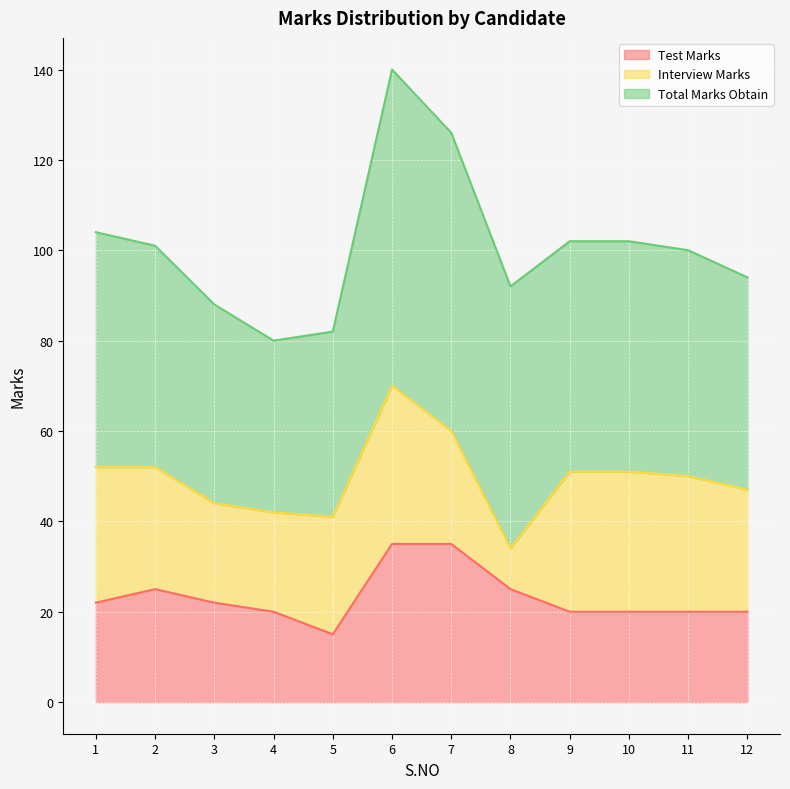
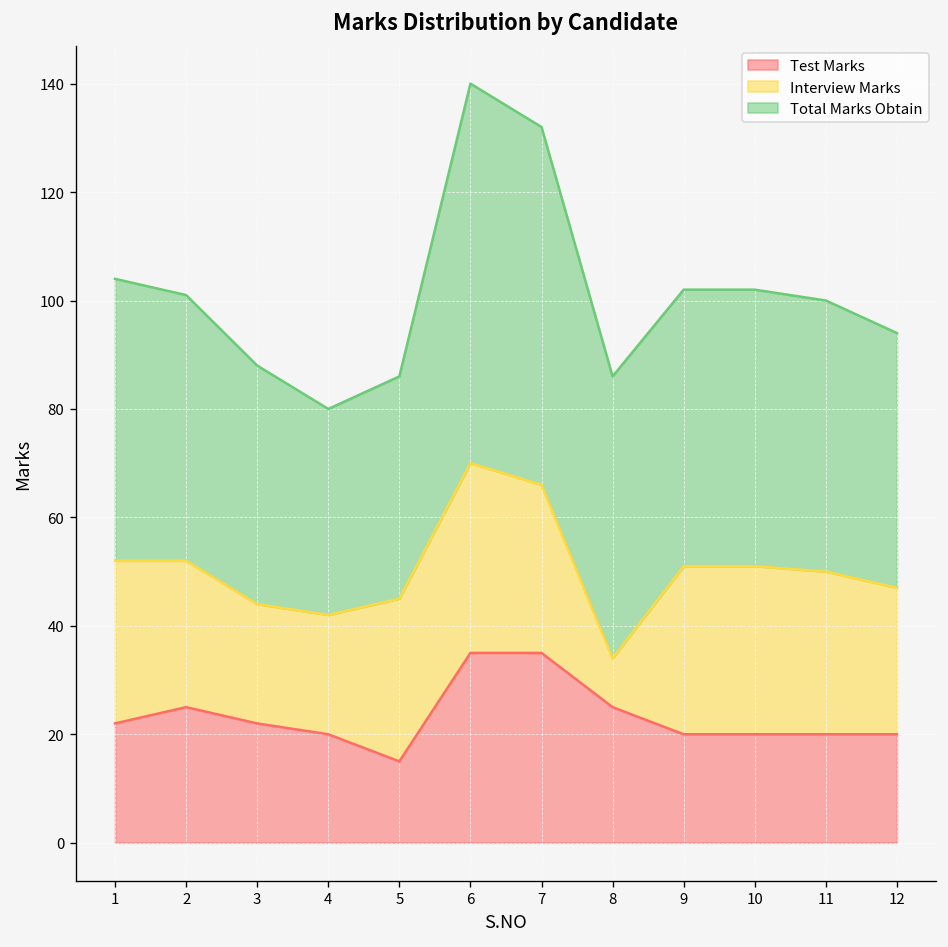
  {
    "Test Marks": {
      "1": 22,
      "2": 25,
      "3": 22,
      "4": 20,
      "5": 15,
      "6": 35,
      "7": 35,
      "8": 25,
      "9": 20,
      "10": 20,
      "11": 20,
      "12": 20
    },
    "Interview Marks": {
      "1": 30,
      "2": 27,
      "3": 22,
      "4": 22,
-     "5": 26,
+     "5": 30,
      "6": 35,
-     "7": 25,
+     "7": 31,
      "8": 9,
      "9": 31,
      "10": 31,
      "11": 30,
      "12": 27
    },
    "Total Marks Obtain": {
      "1": 52,
      "2": 49,
      "3": 44,
      "4": 38,
      "5": 41,
      "6": 70,
      "7": 66,
-     "8": 58,
+     "8": 52,
      "9": 51,
      "10": 51,
      "11": 50,
      "12": 47
    }
  }
